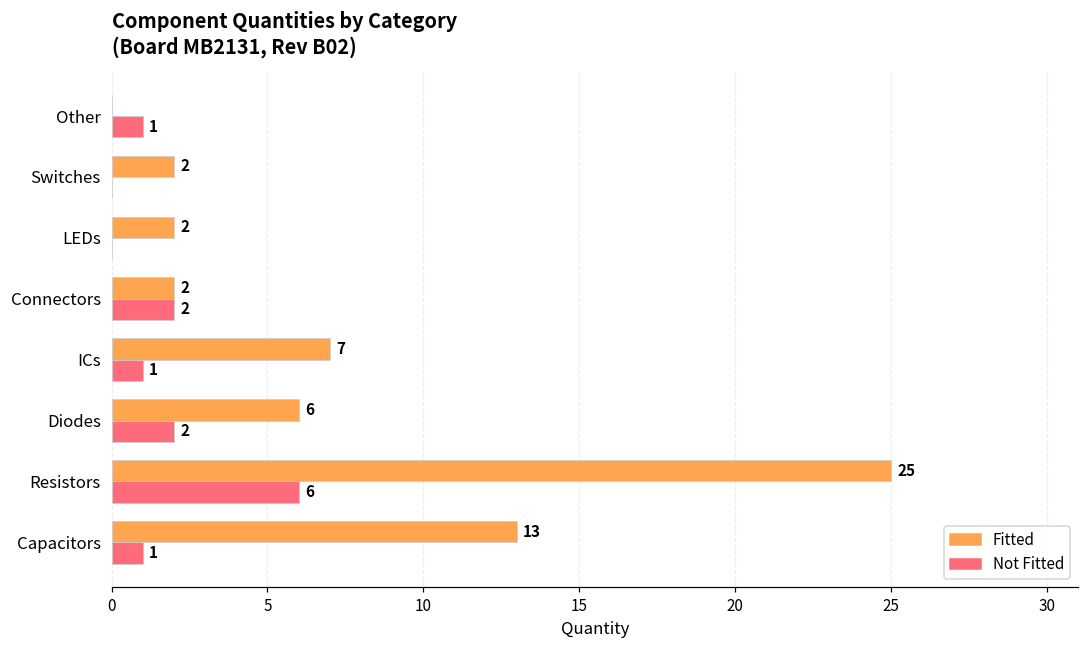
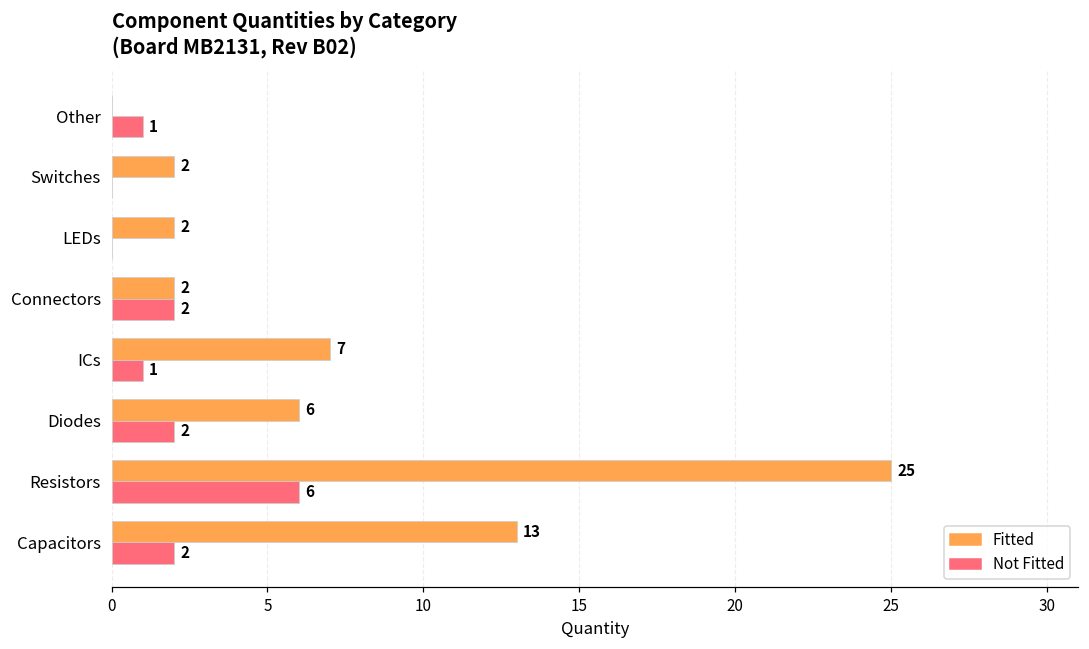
  {
    "Fitted": {
      "Switches": 2,
      "LEDs": 2,
      "Connectors": 2,
      "ICs": 7,
      "Diodes": 6,
      "Resistors": 25,
      "Capacitors": 13
    },
    "Not Fitted": {
      "Other": 1,
      "Connectors": 2,
      "ICs": 1,
      "Diodes": 2,
      "Resistors": 6,
-     "Capacitors": 1
+     "Capacitors": 2
    }
  }
